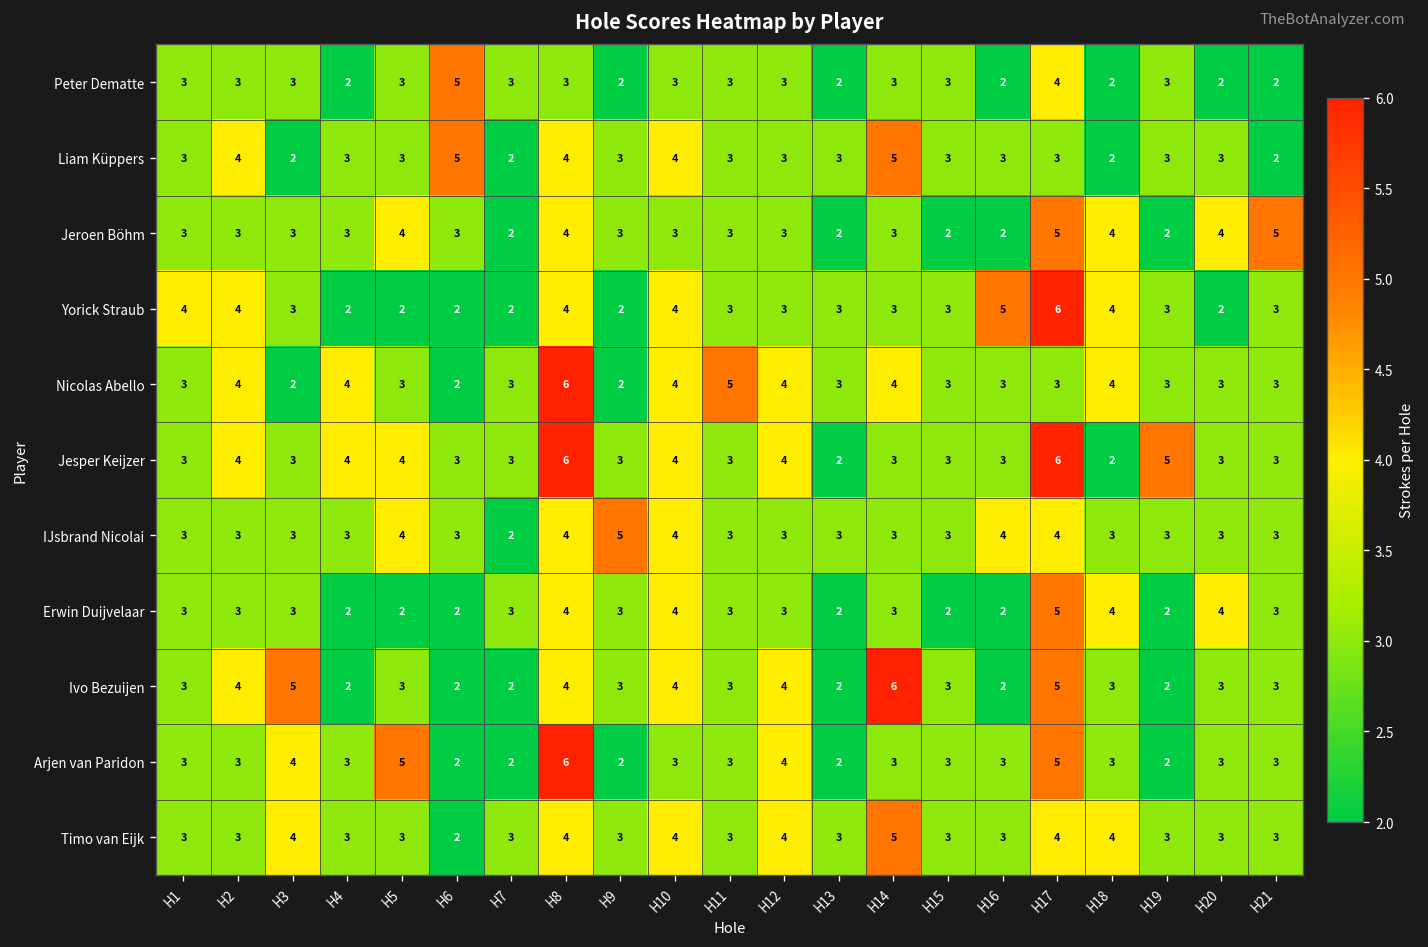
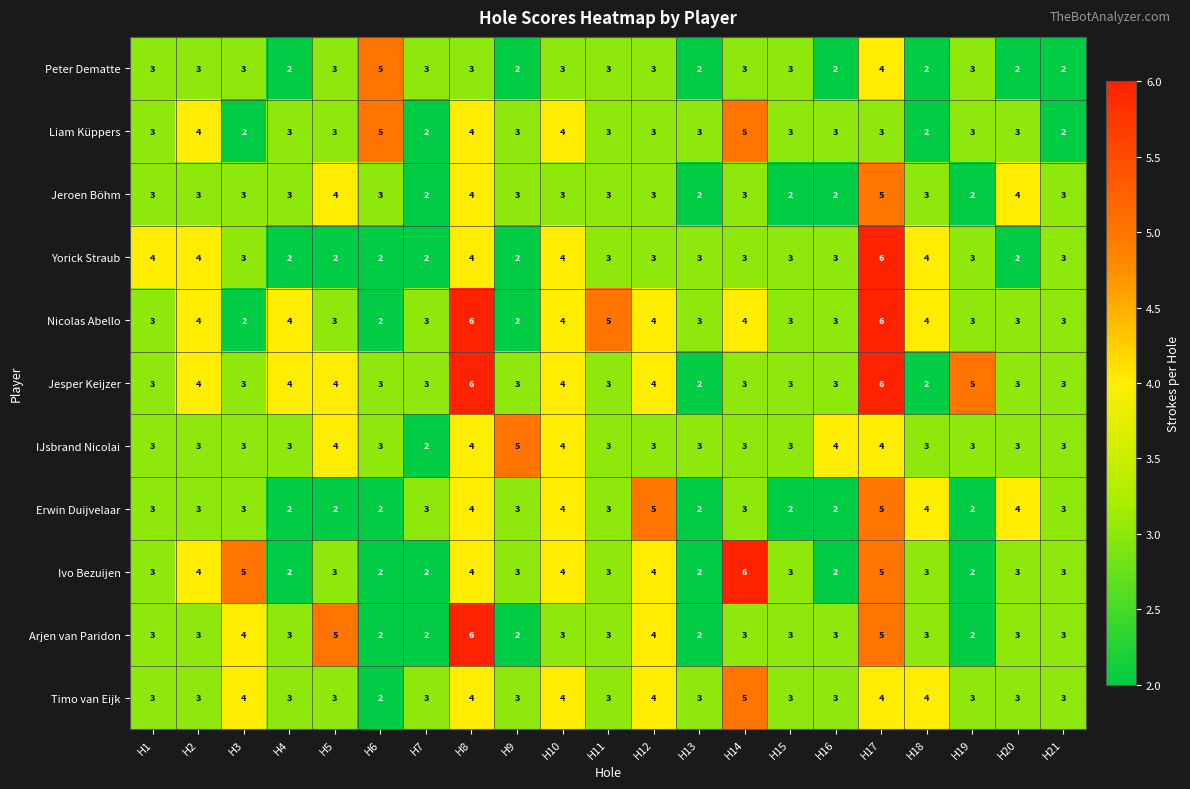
  {
    "Jeroen Böhm": {
      "H1": 3,
      "H2": 3,
      "H3": 3,
      "H4": 3,
      "H5": 4,
      "H6": 3,
      "H7": 2,
      "H8": 4,
      "H9": 3,
      "H10": 3,
      "H11": 3,
      "H12": 3,
      "H13": 2,
      "H14": 3,
      "H15": 2,
      "H16": 2,
      "H17": 5,
-     "H18": 4,
+     "H18": 3,
      "H19": 2,
      "H20": 4,
-     "H21": 5
+     "H21": 3
    },
    "Yorick Straub": {
      "H1": 4,
      "H2": 4,
      "H3": 3,
      "H4": 2,
      "H5": 2,
      "H6": 2,
      "H7": 2,
      "H8": 4,
      "H9": 2,
      "H10": 4,
      "H11": 3,
      "H12": 3,
      "H13": 3,
      "H14": 3,
      "H15": 3,
-     "H16": 5,
+     "H16": 3,
      "H17": 6,
      "H18": 4,
      "H19": 3,
      "H20": 2,
      "H21": 3
    },
    "Nicolas Abello": {
      "H1": 3,
      "H2": 4,
      "H3": 2,
      "H4": 4,
      "H5": 3,
      "H6": 2,
      "H7": 3,
      "H8": 6,
      "H9": 2,
      "H10": 4,
      "H11": 5,
      "H12": 4,
      "H13": 3,
      "H14": 4,
      "H15": 3,
      "H16": 3,
-     "H17": 3,
+     "H17": 6,
      "H18": 4,
      "H19": 3,
      "H20": 3,
      "H21": 3
    },
    "Erwin Duijvelaar": {
      "H1": 3,
      "H2": 3,
      "H3": 3,
      "H4": 2,
      "H5": 2,
      "H6": 2,
      "H7": 3,
      "H8": 4,
      "H9": 3,
      "H10": 4,
      "H11": 3,
-     "H12": 3,
+     "H12": 5,
      "H13": 2,
      "H14": 3,
      "H15": 2,
      "H16": 2,
      "H17": 5,
      "H18": 4,
      "H19": 2,
      "H20": 4,
      "H21": 3
    }
  }
